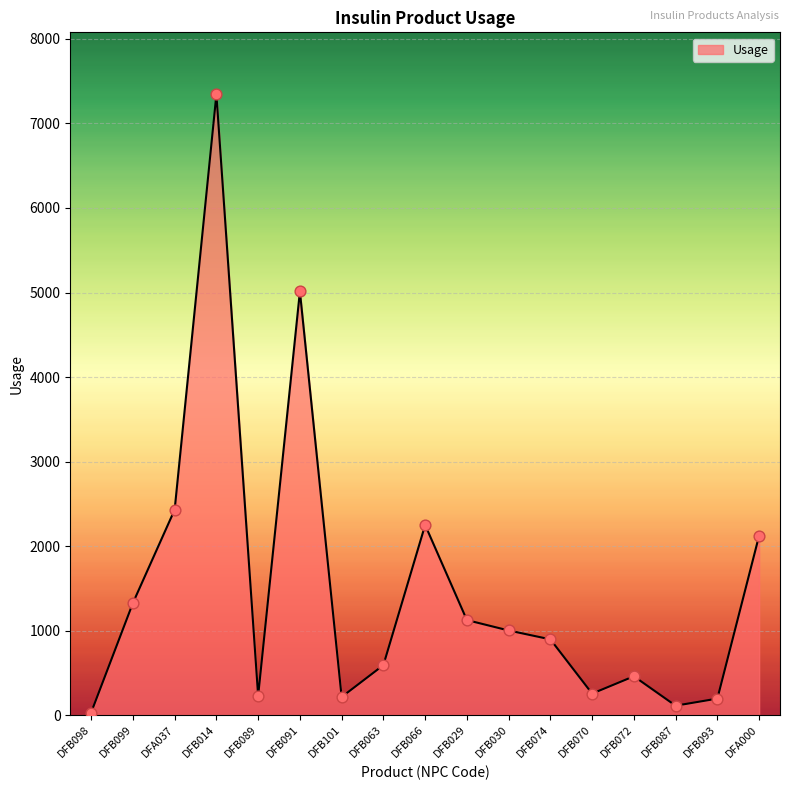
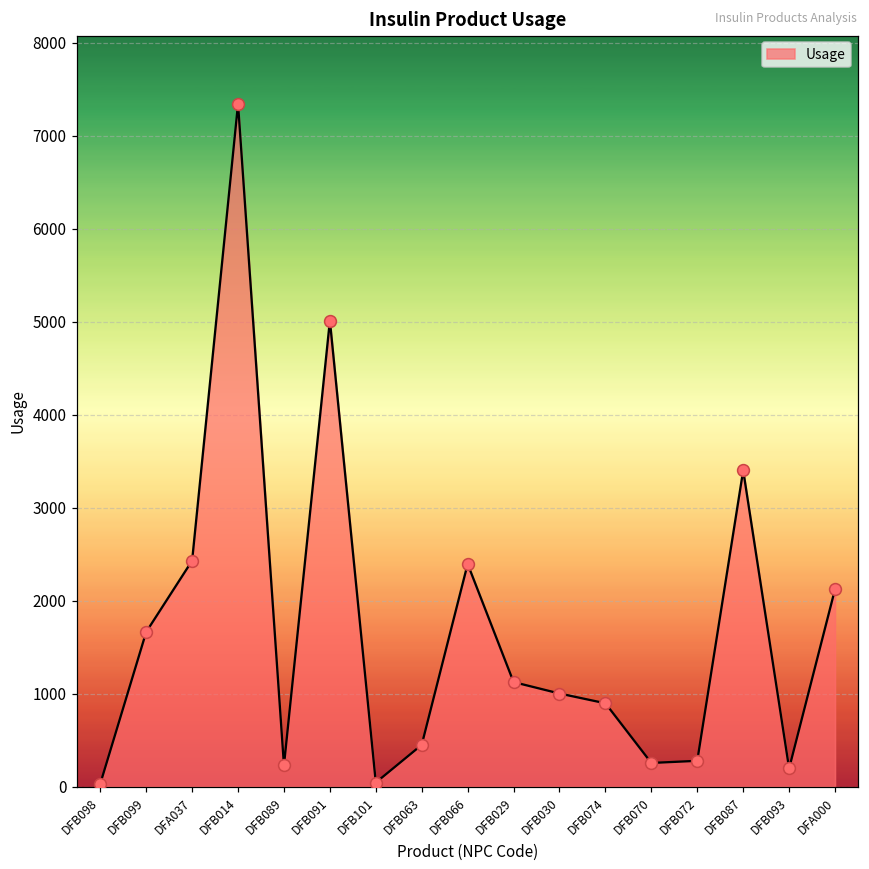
  {
    "DFB098": 0,
-   "DFB099": 1300,
+   "DFB099": 1700,
    "DFA037": 2400,
    "DFB014": 7300,
    "DFB089": 200,
    "DFB091": 5000,
-   "DFB101": 200,
-   "DFB063": 600,
-   "DFB066": 2200,
+   "DFB101": 0,
+   "DFB063": 400,
+   "DFB066": 2400,
    "DFB029": 1100,
    "DFB030": 1000,
    "DFB074": 900,
    "DFB070": 300,
-   "DFB072": 500,
-   "DFB087": 100,
+   "DFB072": 300,
+   "DFB087": 3400,
    "DFB093": 200,
    "DFA000": 2100
  }
